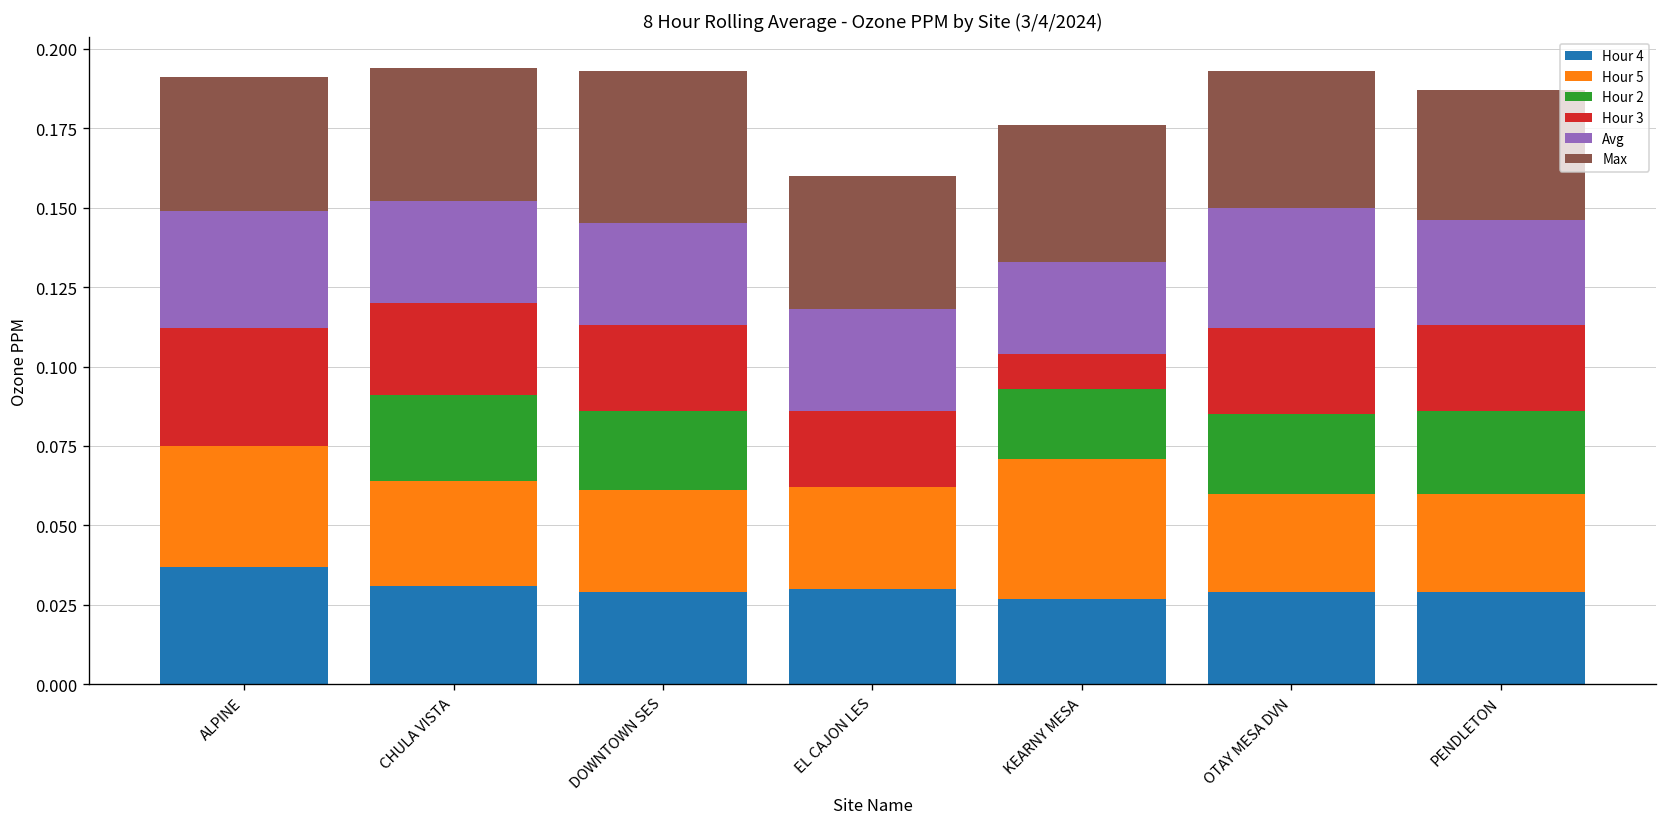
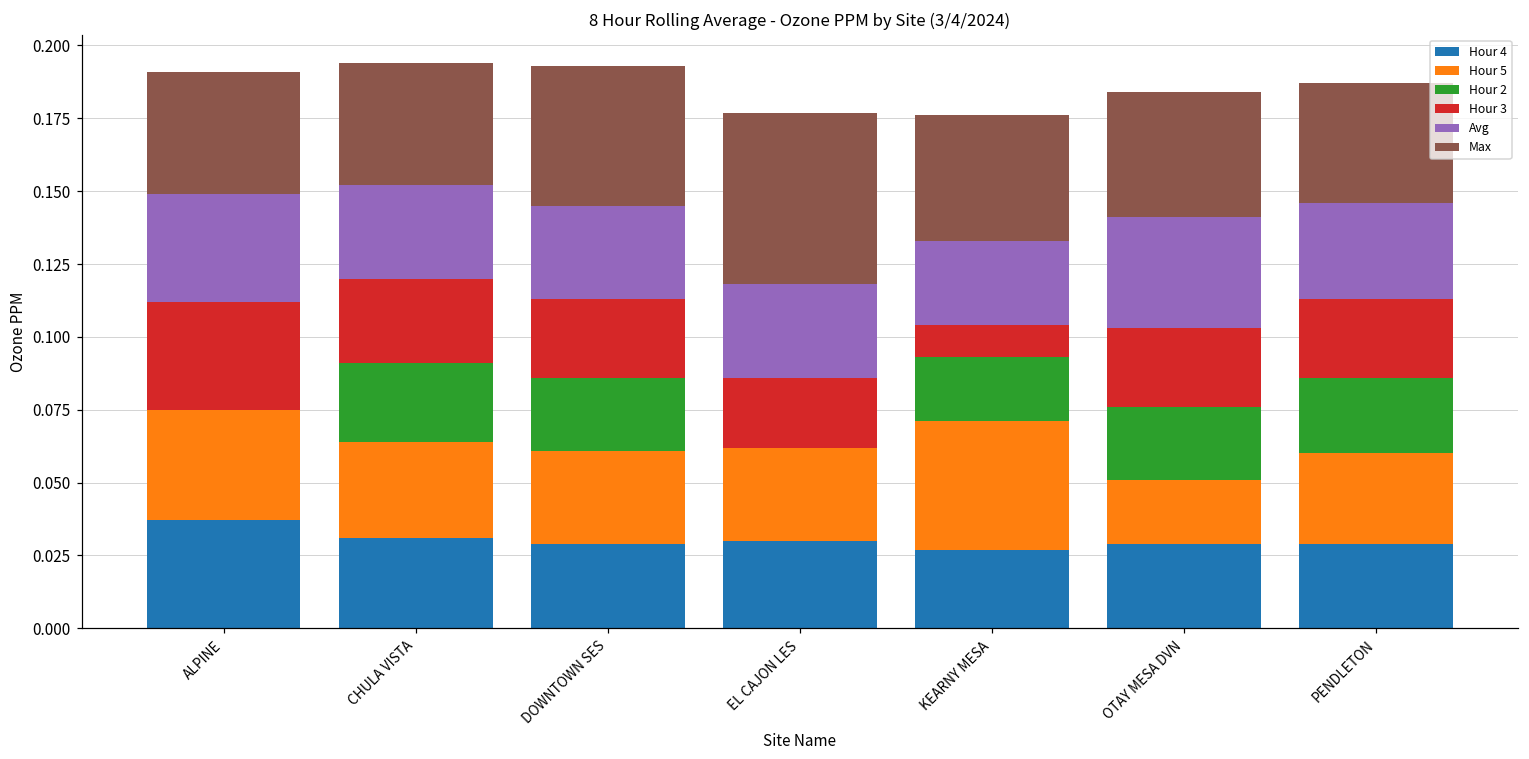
  {
    "Hour 4": {
      "ALPINE": 0.037,
      "CHULA VISTA": 0.031,
      "DOWNTOWN SES": 0.029,
      "EL CAJON LES": 0.030,
      "KEARNY MESA": 0.027,
      "OTAY MESA DVN": 0.029,
      "PENDLETON": 0.029
    },
    "Hour 5": {
      "ALPINE": 0.038,
      "CHULA VISTA": 0.033,
      "DOWNTOWN SES": 0.032,
      "EL CAJON LES": 0.032,
      "KEARNY MESA": 0.044,
-     "OTAY MESA DVN": 0.031,
+     "OTAY MESA DVN": 0.022,
      "PENDLETON": 0.031
    },
    "Hour 2": {
      "ALPINE": 0.000,
      "CHULA VISTA": 0.027,
      "DOWNTOWN SES": 0.025,
      "EL CAJON LES": 0.000,
      "KEARNY MESA": 0.022,
      "OTAY MESA DVN": 0.025,
      "PENDLETON": 0.026
    },
    "Hour 3": {
      "ALPINE": 0.037,
      "CHULA VISTA": 0.029,
      "DOWNTOWN SES": 0.027,
      "EL CAJON LES": 0.024,
      "KEARNY MESA": 0.011,
      "OTAY MESA DVN": 0.027,
      "PENDLETON": 0.027
    },
    "Avg": {
      "ALPINE": 0.037,
      "CHULA VISTA": 0.032,
      "DOWNTOWN SES": 0.032,
      "EL CAJON LES": 0.032,
      "KEARNY MESA": 0.029,
      "OTAY MESA DVN": 0.038,
      "PENDLETON": 0.033
    },
    "Max": {
      "ALPINE": 0.042,
      "CHULA VISTA": 0.042,
      "DOWNTOWN SES": 0.048,
-     "EL CAJON LES": 0.042,
+     "EL CAJON LES": 0.059,
      "KEARNY MESA": 0.043,
      "OTAY MESA DVN": 0.043,
      "PENDLETON": 0.041
    }
  }
